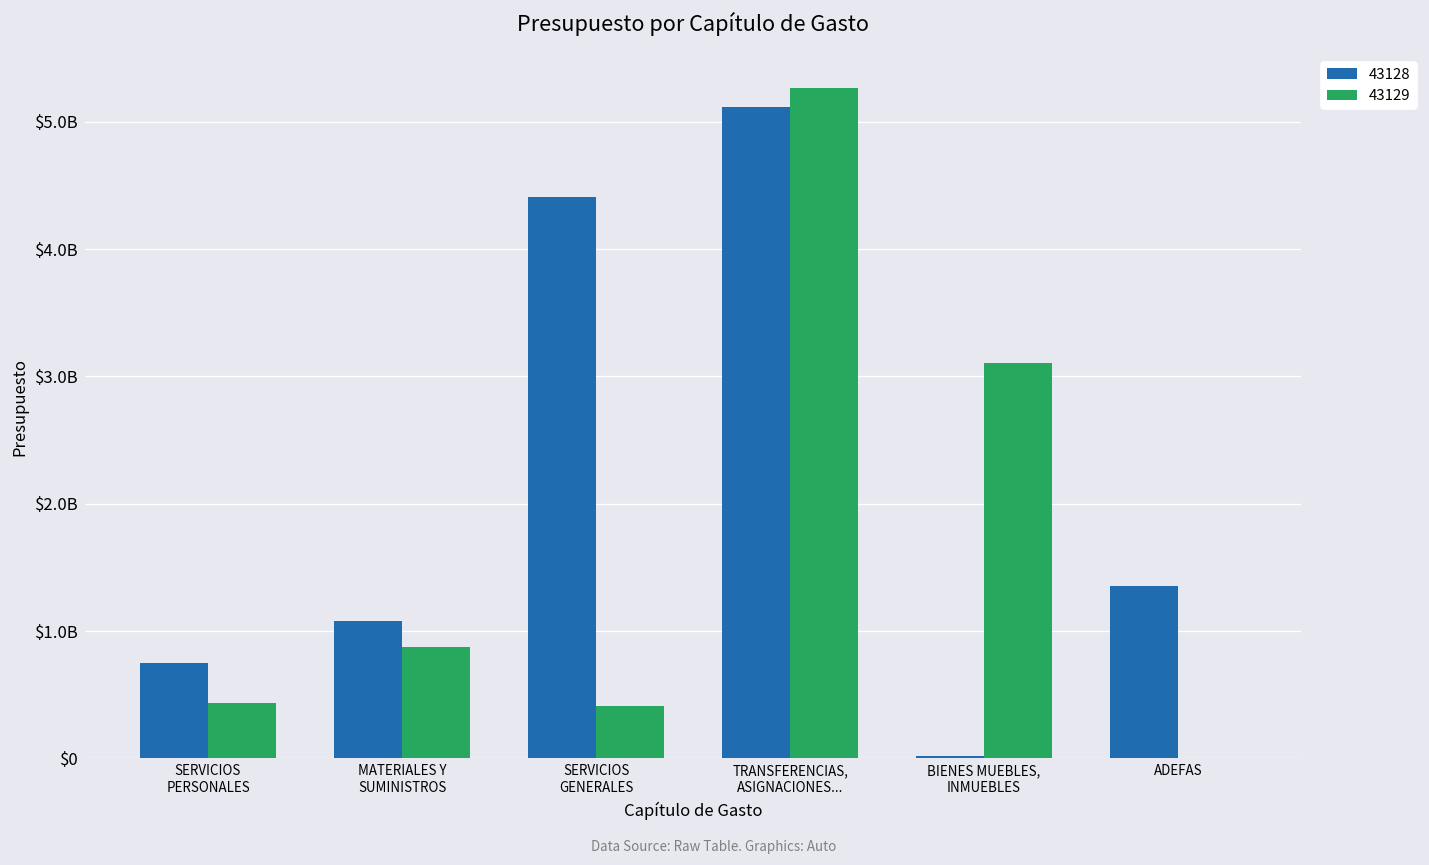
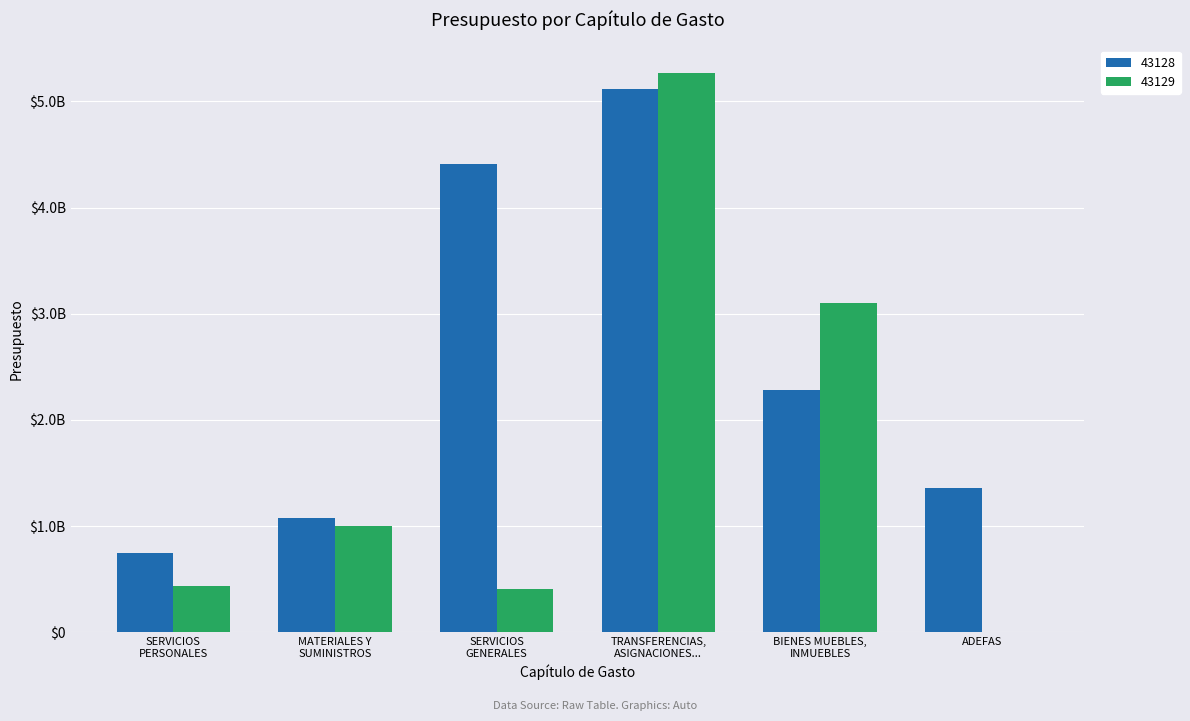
  {
    "43128": {
      "SERVICIOS PERSONALES": "$750000000",
      "MATERIALES Y SUMINISTROS": "$1080000000",
      "SERVICIOS GENERALES": "$4410000000",
      "TRANSFERENCIAS, ASIGNACIONES...": "$5120000000",
-     "BIENES MUEBLES, INMUEBLES": "$20000000",
+     "BIENES MUEBLES, INMUEBLES": "$2280000000",
      "ADEFAS": "$1350000000"
    },
    "43129": {
      "SERVICIOS PERSONALES": "$430000000",
-     "MATERIALES Y SUMINISTROS": "$880000000",
+     "MATERIALES Y SUMINISTROS": "$1000000000",
      "SERVICIOS GENERALES": "$410000000",
      "TRANSFERENCIAS, ASIGNACIONES...": "$5270000000",
      "BIENES MUEBLES, INMUEBLES": "$3110000000",
      "ADEFAS": "$0"
    }
  }
